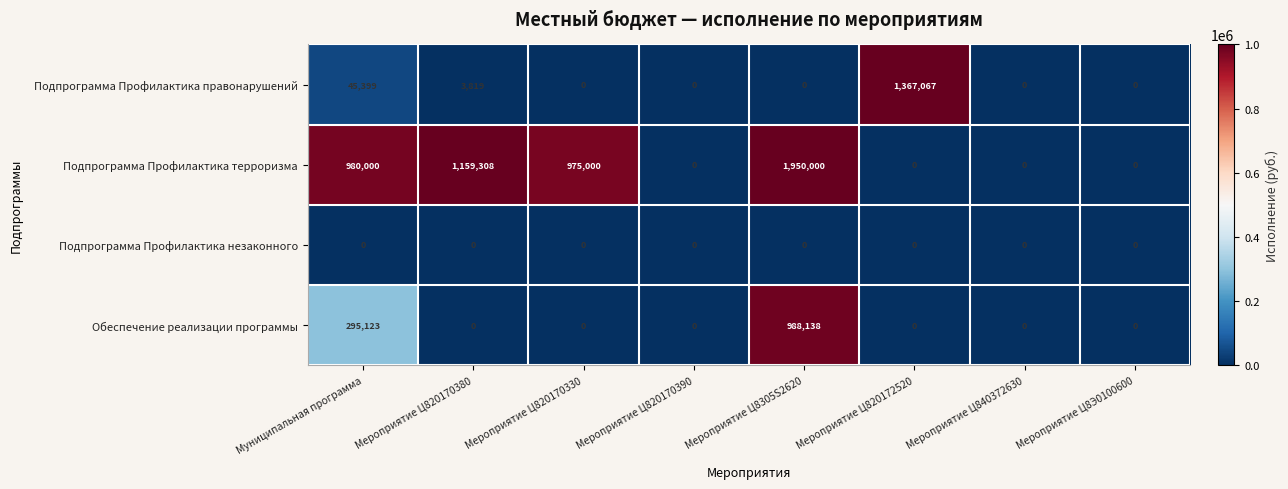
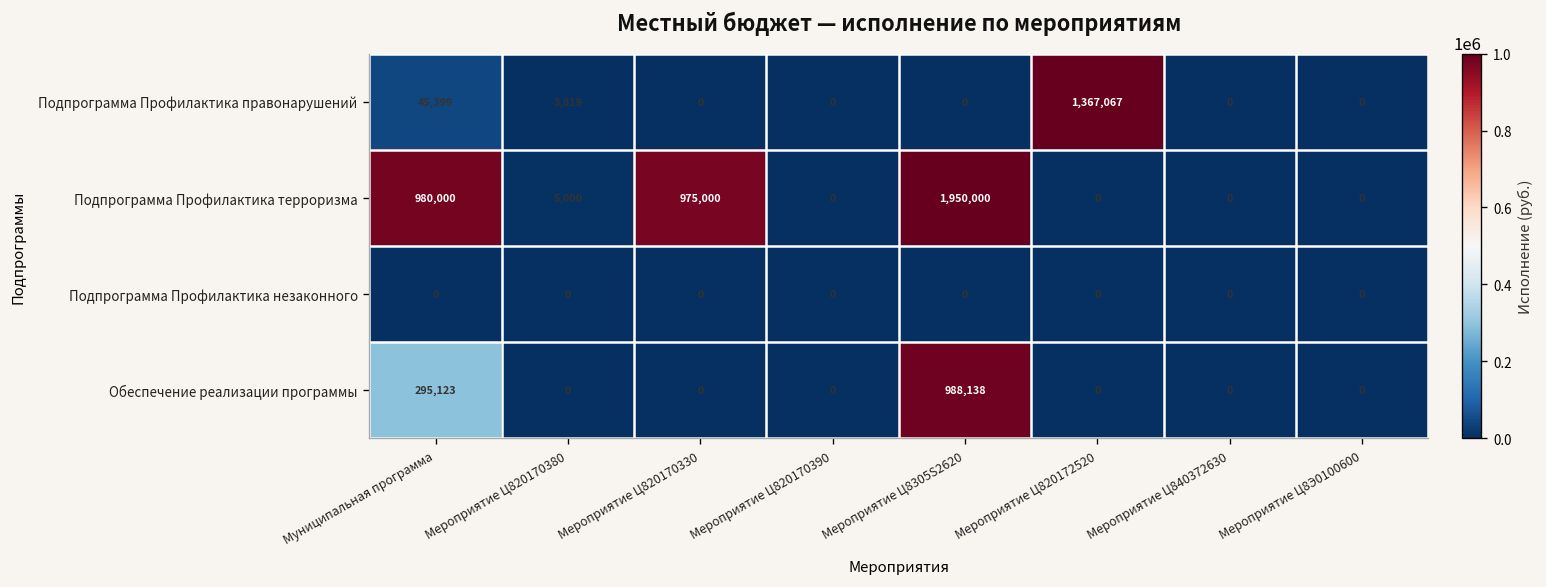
  {
    "Подпрограмма Профилактика правонарушений": {
      "Муниципальная программа": "45,399",
      "Мероприятие Ц820172520": "1,367,067"
    },
    "Подпрограмма Профилактика терроризма": {
      "Муниципальная программа": "980,000",
-     "Мероприятие Ц820170380": "1,159,308",
+     "Мероприятие Ц820170380": "5,000",
      "Мероприятие Ц820170330": "975,000",
      "Мероприятие Ц8305S2620": "1,950,000"
    },
    "Обеспечение реализации программы": {
      "Муниципальная программа": "295,123",
      "Мероприятие Ц8305S2620": "988,138"
    }
  }
